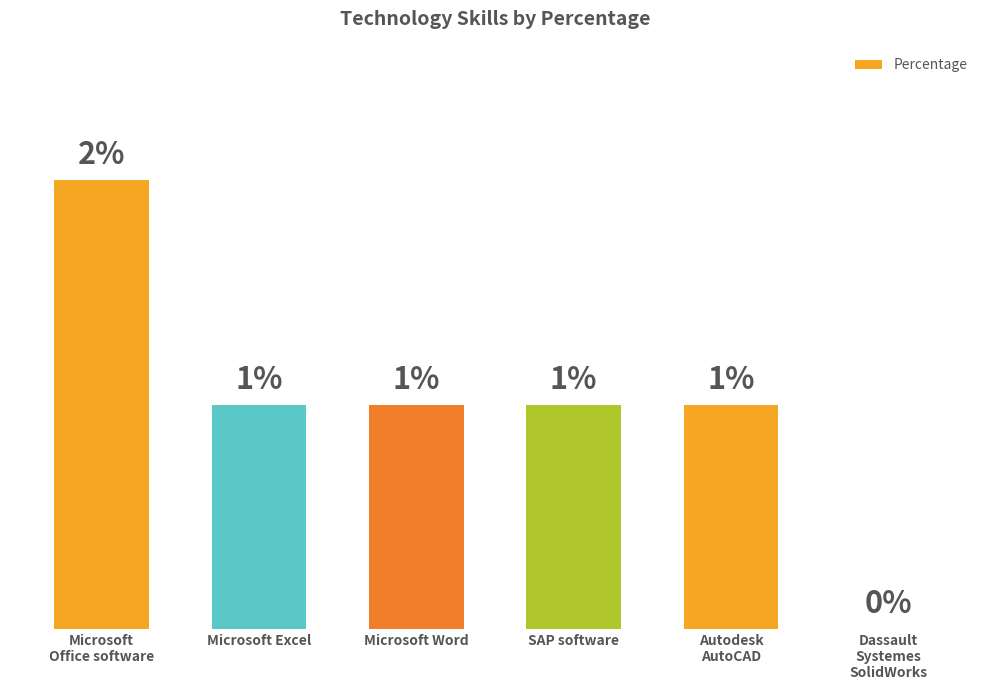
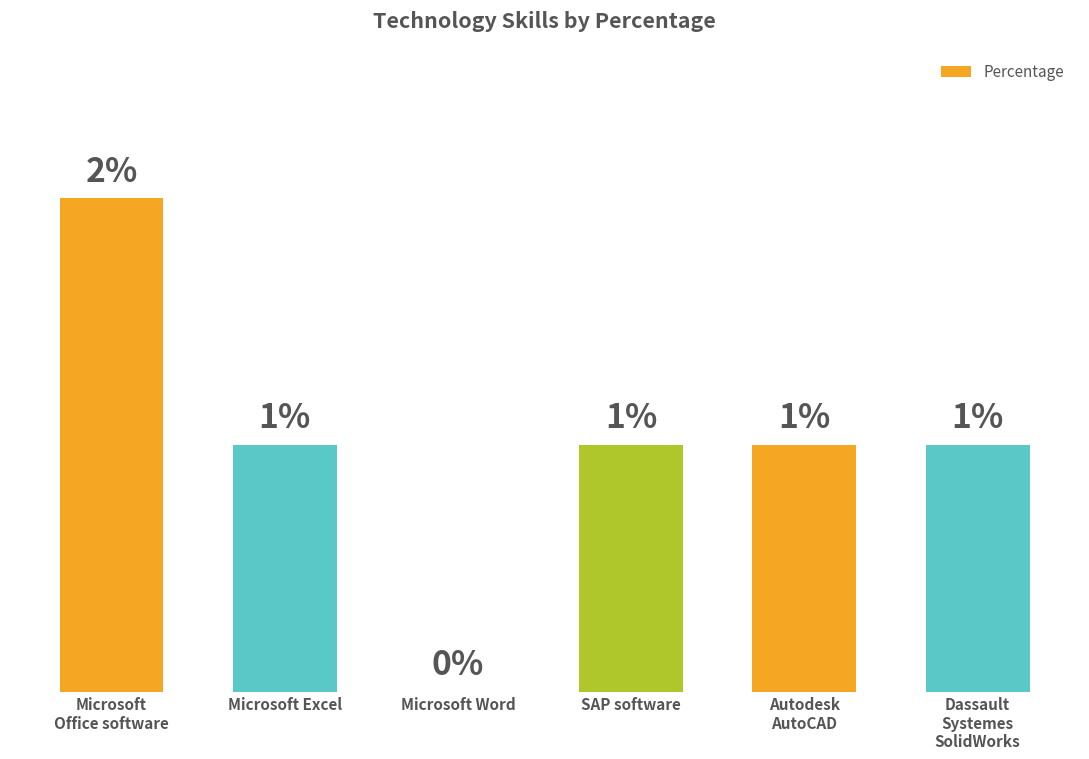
  {
    "Microsoft Office software": "2%",
    "Microsoft Excel": "1%",
-   "Microsoft Word": "1%",
+   "Microsoft Word": "0%",
    "SAP software": "1%",
    "Autodesk AutoCAD": "1%",
-   "Dassault Systemes SolidWorks": "0%"
+   "Dassault Systemes SolidWorks": "1%"
  }
